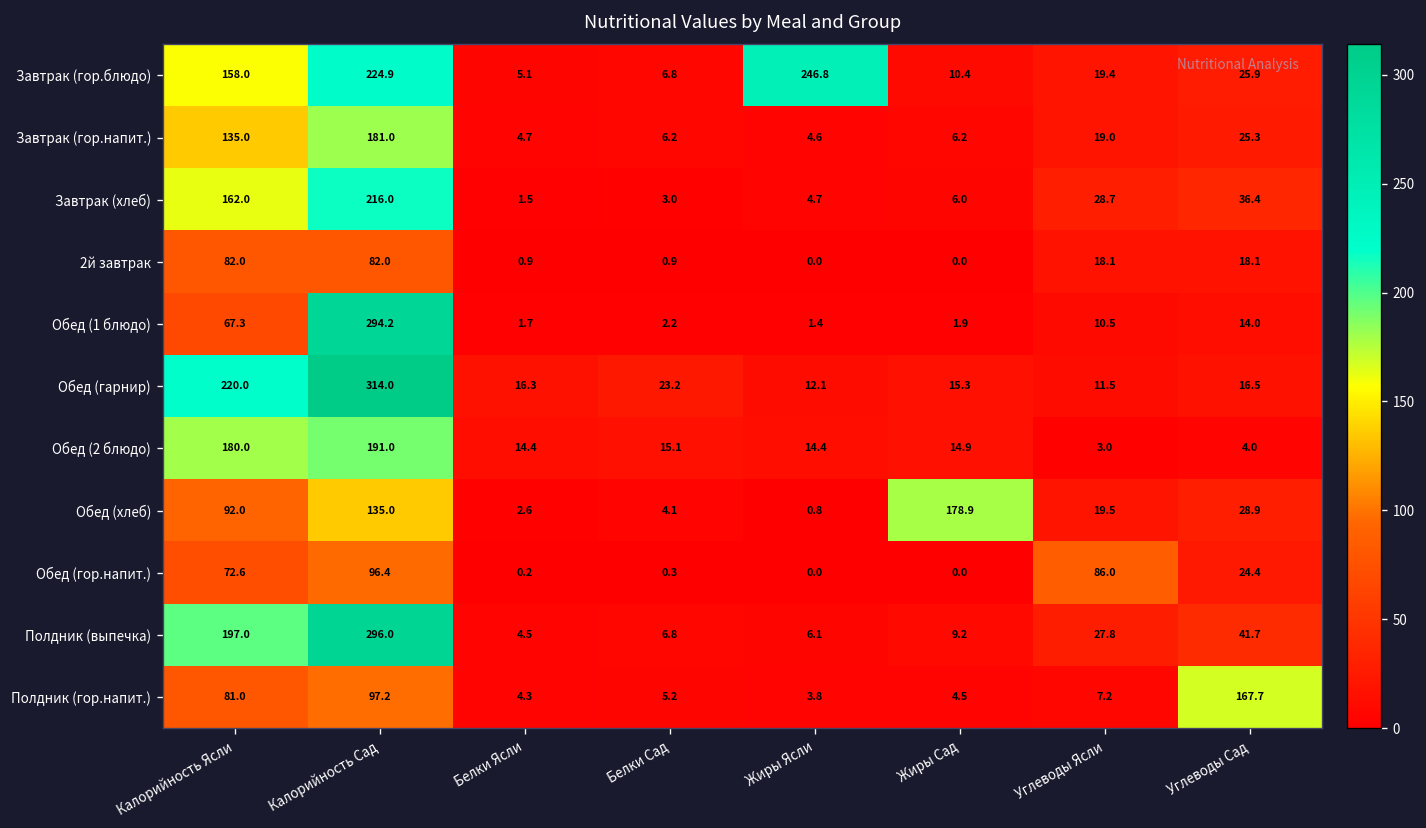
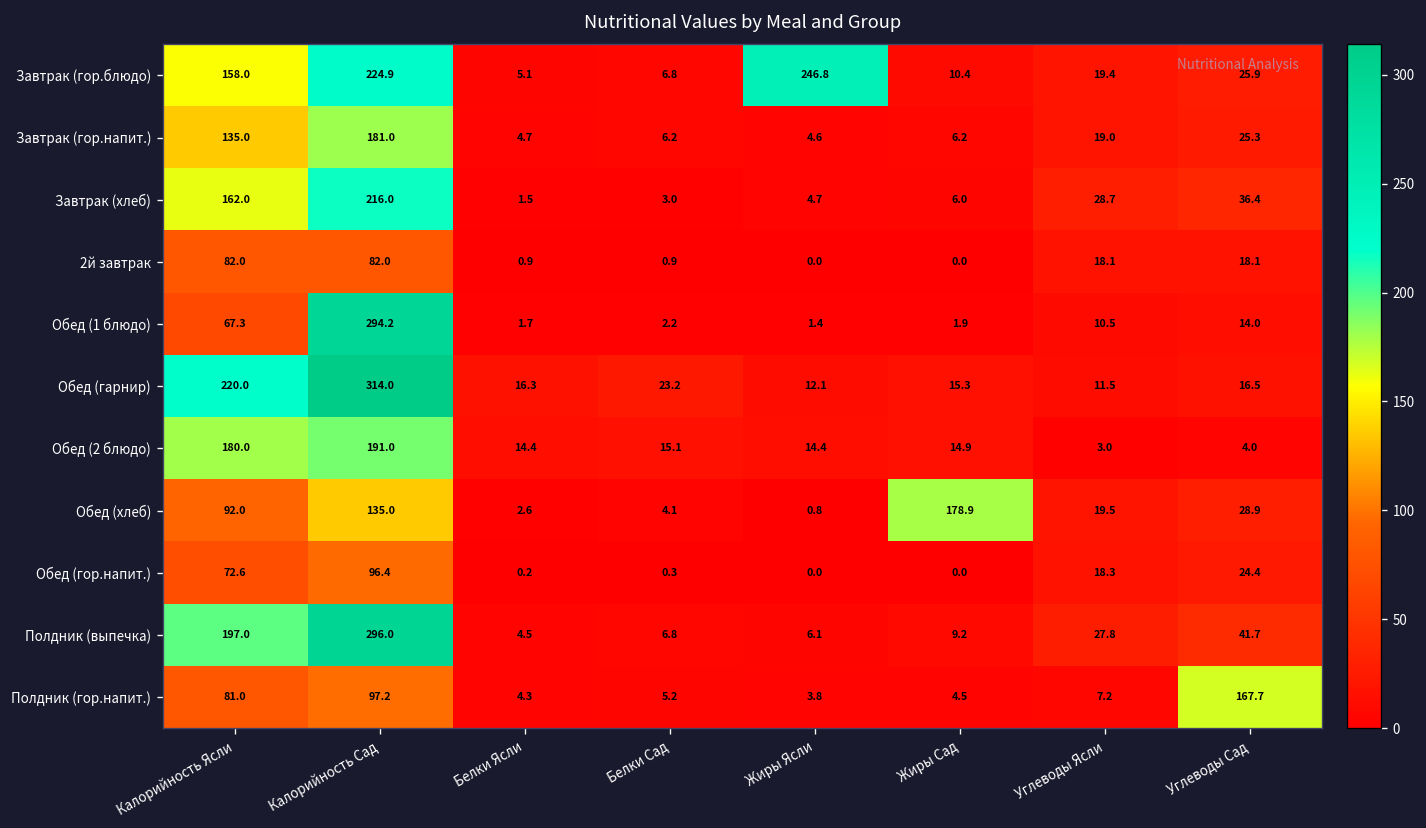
  {
    "Завтрак (гор.блюдо)": {
      "Калорийность Ясли": 158.0,
      "Калорийность Сад": 224.9,
      "Белки Ясли": 5.1,
      "Белки Сад": 6.8,
      "Жиры Ясли": 246.8,
      "Жиры Сад": 10.4,
      "Углеводы Ясли": 19.4
    },
    "Завтрак (гор.напит.)": {
      "Калорийность Ясли": 135.0,
      "Калорийность Сад": 181.0,
      "Белки Ясли": 4.7,
      "Белки Сад": 6.2,
      "Жиры Ясли": 4.6,
      "Жиры Сад": 6.2,
      "Углеводы Ясли": 19.0,
      "Углеводы Сад": 25.3
    },
    "Завтрак (хлеб)": {
      "Калорийность Ясли": 162.0,
      "Калорийность Сад": 216.0,
      "Белки Ясли": 1.5,
      "Белки Сад": 3.0,
      "Жиры Ясли": 4.7,
      "Жиры Сад": 6.0,
      "Углеводы Ясли": 28.7,
      "Углеводы Сад": 36.4
    },
    "2й завтрак": {
      "Калорийность Ясли": 82.0,
      "Калорийность Сад": 82.0,
      "Белки Ясли": 0.9,
      "Белки Сад": 0.9,
      "Жиры Ясли": 0.0,
      "Жиры Сад": 0.0,
      "Углеводы Ясли": 18.1,
      "Углеводы Сад": 18.1
    },
    "Обед (1 блюдо)": {
      "Калорийность Ясли": 67.3,
      "Калорийность Сад": 294.2,
      "Белки Ясли": 1.7,
      "Белки Сад": 2.2,
      "Жиры Ясли": 1.4,
      "Жиры Сад": 1.9,
      "Углеводы Ясли": 10.5,
      "Углеводы Сад": 14.0
    },
    "Обед (гарнир)": {
      "Калорийность Ясли": 220.0,
      "Калорийность Сад": 314.0,
      "Белки Ясли": 16.3,
      "Белки Сад": 23.2,
      "Жиры Ясли": 12.1,
      "Жиры Сад": 15.3,
      "Углеводы Ясли": 11.5,
      "Углеводы Сад": 16.5
    },
    "Обед (2 блюдо)": {
      "Калорийность Ясли": 180.0,
      "Калорийность Сад": 191.0,
      "Белки Ясли": 14.4,
      "Белки Сад": 15.1,
      "Жиры Ясли": 14.4,
      "Жиры Сад": 14.9,
      "Углеводы Ясли": 3.0,
      "Углеводы Сад": 4.0
    },
    "Обед (хлеб)": {
      "Калорийность Ясли": 92.0,
      "Калорийность Сад": 135.0,
      "Белки Ясли": 2.6,
      "Белки Сад": 4.1,
      "Жиры Ясли": 0.8,
      "Жиры Сад": 178.9,
      "Углеводы Ясли": 19.5,
      "Углеводы Сад": 28.9
    },
    "Обед (гор.напит.)": {
      "Калорийность Ясли": 72.6,
      "Калорийность Сад": 96.4,
      "Белки Ясли": 0.2,
      "Белки Сад": 0.3,
      "Жиры Ясли": 0.0,
      "Жиры Сад": 0.0,
-     "Углеводы Ясли": 86.0,
+     "Углеводы Ясли": 18.3,
      "Углеводы Сад": 24.4
    },
    "Полдник (выпечка)": {
      "Калорийность Ясли": 197.0,
      "Калорийность Сад": 296.0,
      "Белки Ясли": 4.5,
      "Белки Сад": 6.8,
      "Жиры Ясли": 6.1,
      "Жиры Сад": 9.2,
      "Углеводы Ясли": 27.8,
      "Углеводы Сад": 41.7
    },
    "Полдник (гор.напит.)": {
      "Калорийность Ясли": 81.0,
      "Калорийность Сад": 97.2,
      "Белки Ясли": 4.3,
      "Белки Сад": 5.2,
      "Жиры Ясли": 3.8,
      "Жиры Сад": 4.5,
      "Углеводы Ясли": 7.2,
      "Углеводы Сад": 167.7
    }
  }
